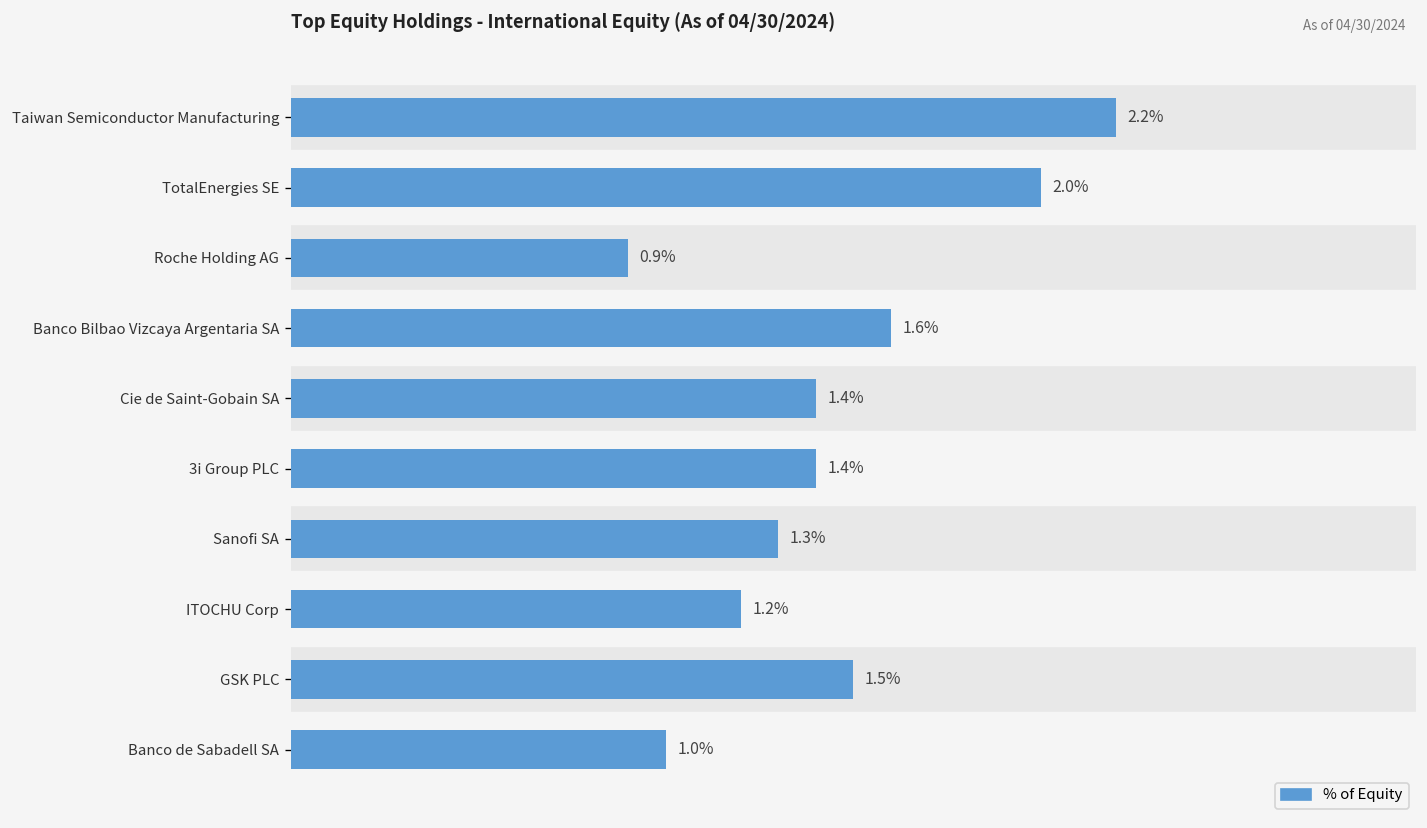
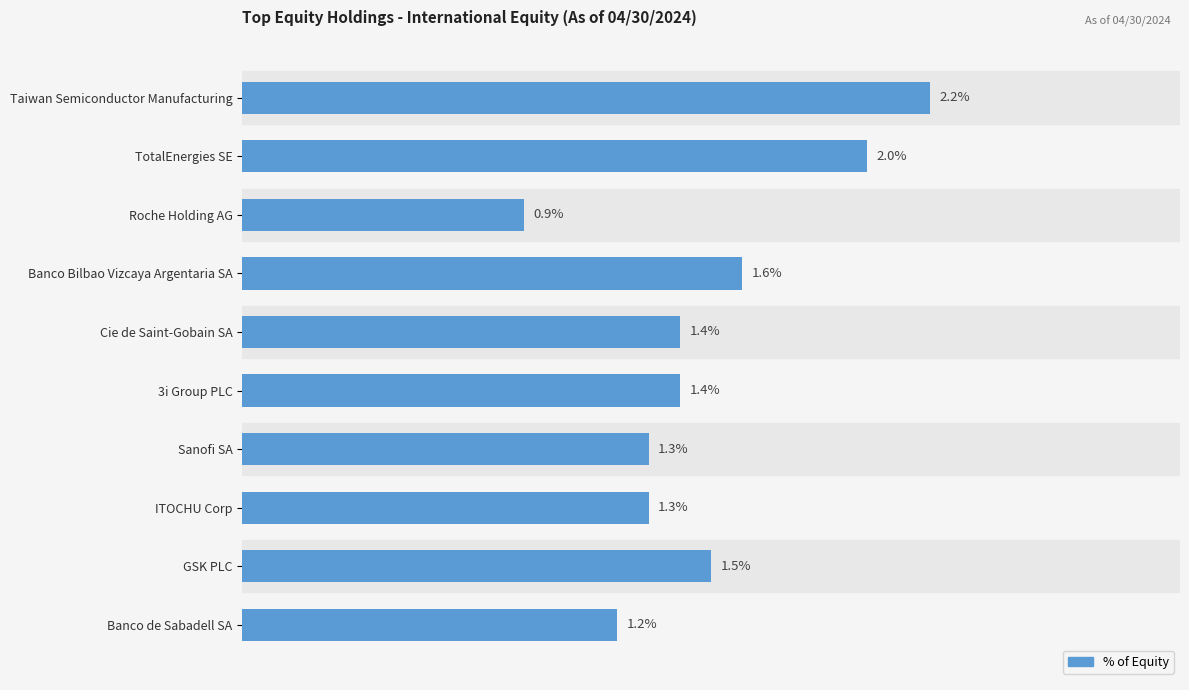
  {
    "Taiwan Semiconductor Manufacturing": "2.2%",
    "TotalEnergies SE": "2.0%",
    "Roche Holding AG": "0.9%",
    "Banco Bilbao Vizcaya Argentaria SA": "1.6%",
    "Cie de Saint-Gobain SA": "1.4%",
    "3i Group PLC": "1.4%",
    "Sanofi SA": "1.3%",
-   "ITOCHU Corp": "1.2%",
+   "ITOCHU Corp": "1.3%",
    "GSK PLC": "1.5%",
-   "Banco de Sabadell SA": "1.0%"
+   "Banco de Sabadell SA": "1.2%"
  }
